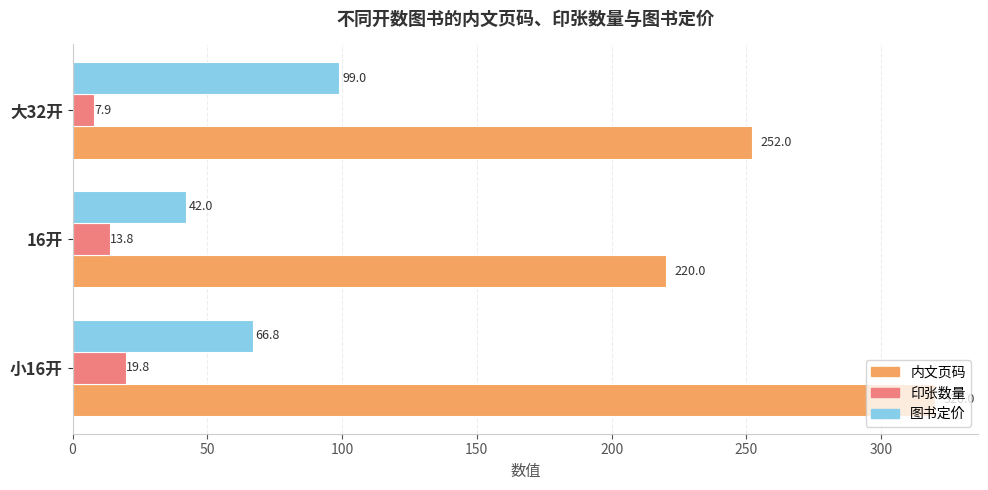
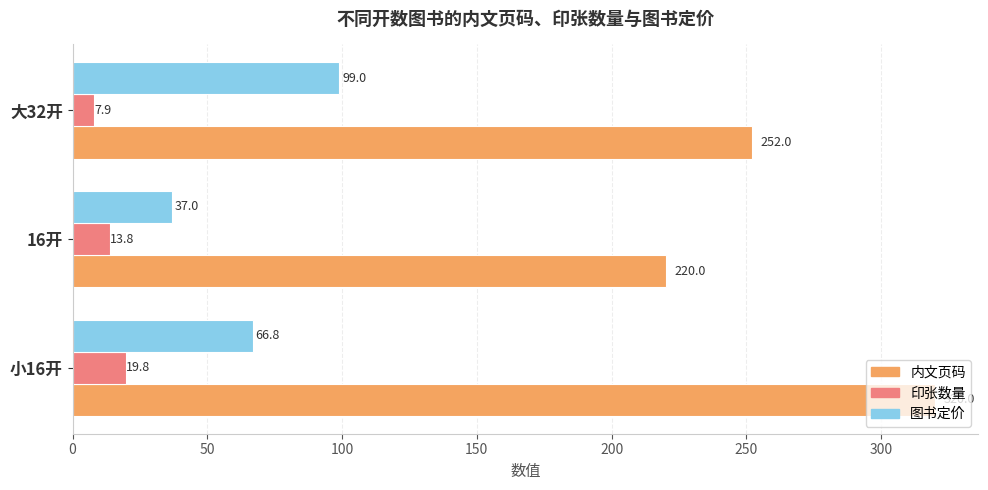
  {
    "图书定价": {
      "大32开": 99.0,
-     "16开": 42.0,
+     "16开": 37.0,
      "小16开": 66.8
    }
  }
